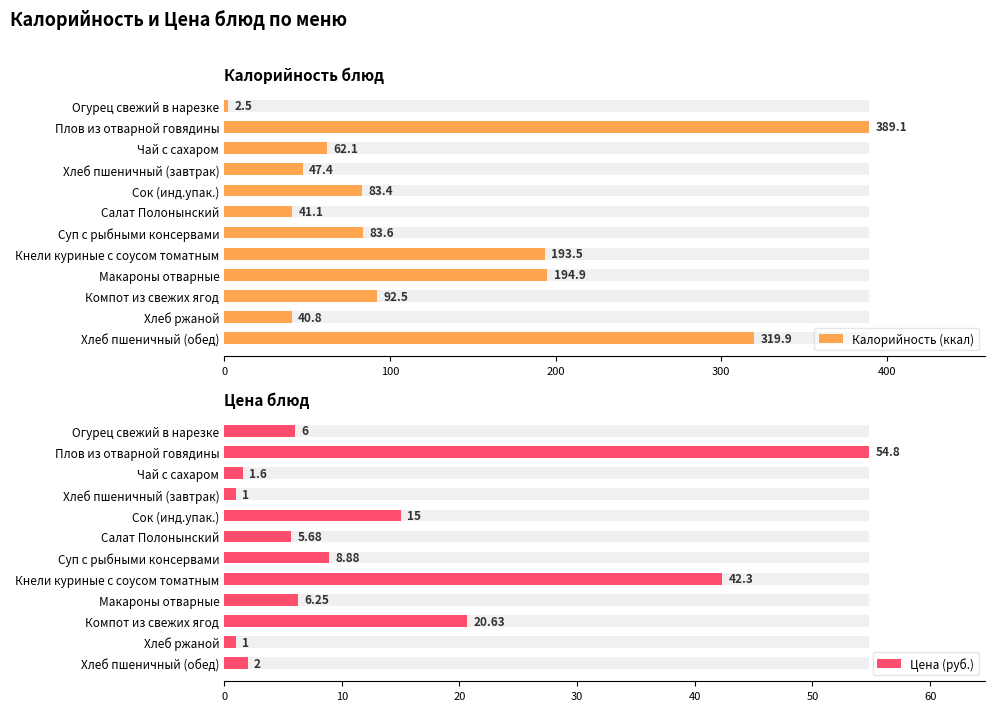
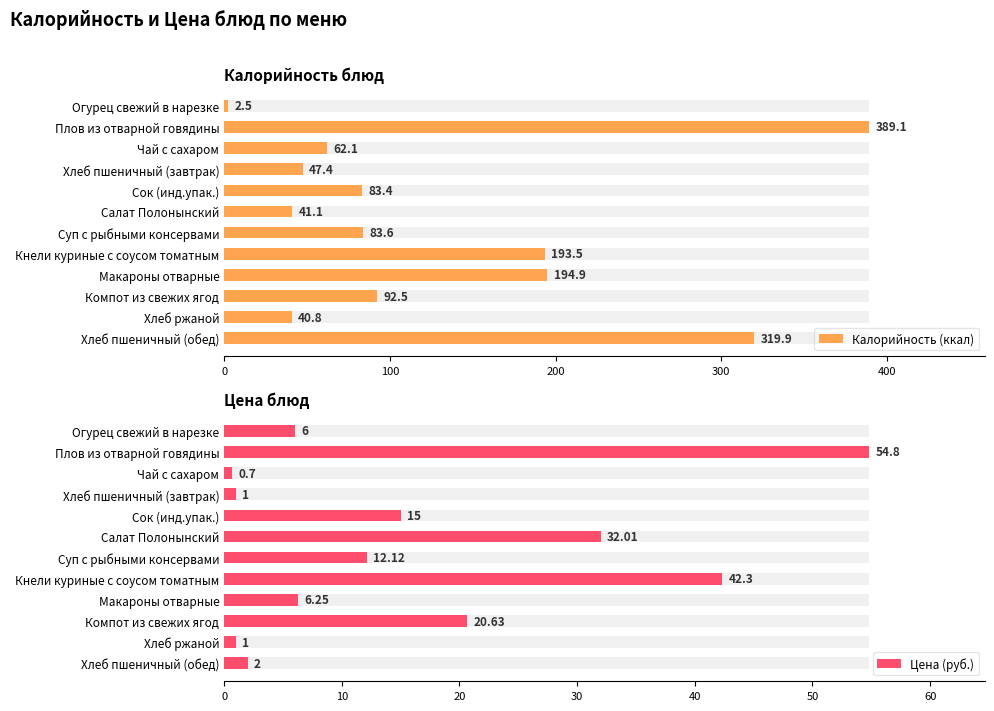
  {
    "Калорийность блюд": {
      "Калорийность (ккал)": {
        "Плов из отварной говядины": 389.1
      }
    },
    "Цена блюд": {
      "Цена (руб.)": {
        "Плов из отварной говядины": 54.8,
-       "Чай с сахаром": 1.6,
-       "Салат Полонынский": 5.68,
-       "Суп с рыбными консервами": 8.88
+       "Чай с сахаром": 0.7,
+       "Салат Полонынский": 32.01,
+       "Суп с рыбными консервами": 12.12
      }
    }
  }
